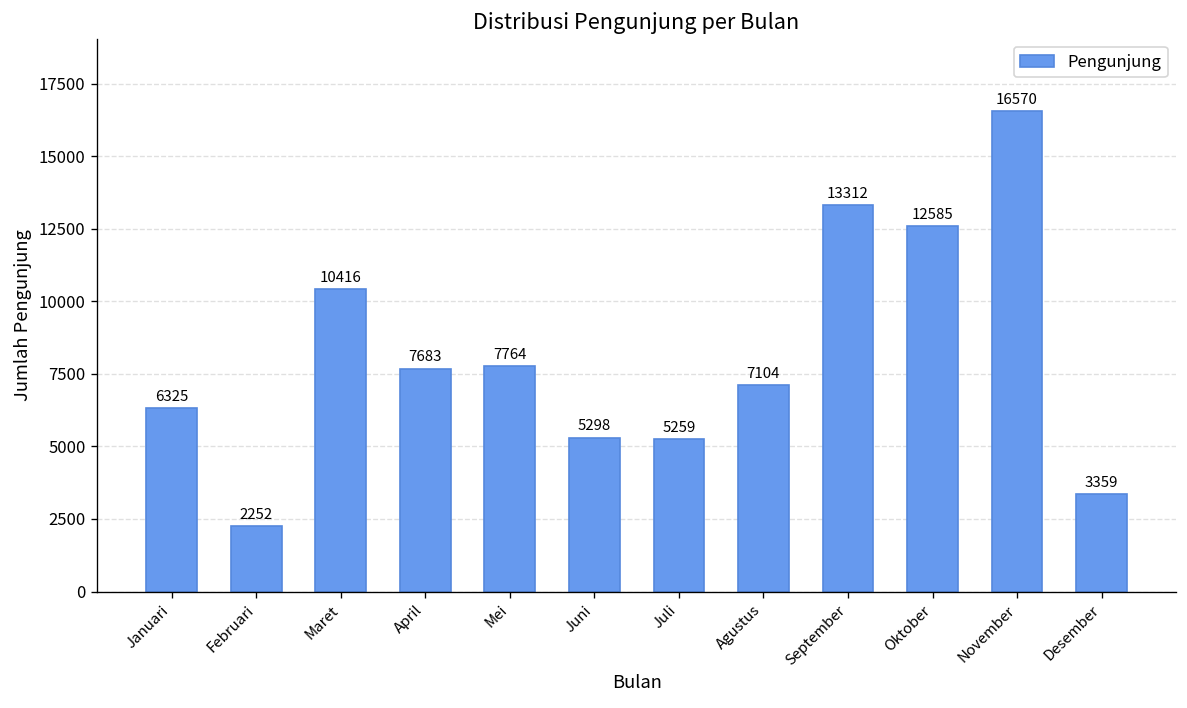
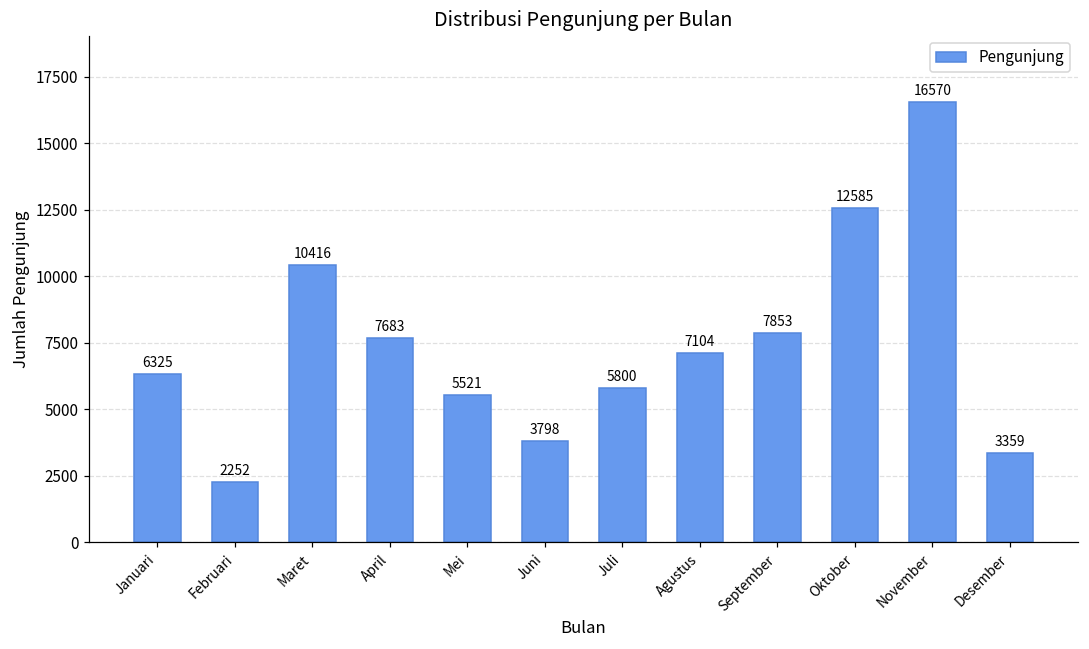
  {
    "Januari": 6325,
    "Februari": 2252,
    "Maret": 10416,
    "April": 7683,
-   "Mei": 7764,
-   "Juni": 5298,
-   "Juli": 5259,
+   "Mei": 5521,
+   "Juni": 3798,
+   "Juli": 5800,
    "Agustus": 7104,
-   "September": 13312,
+   "September": 7853,
    "Oktober": 12585,
    "November": 16570,
    "Desember": 3359
  }
